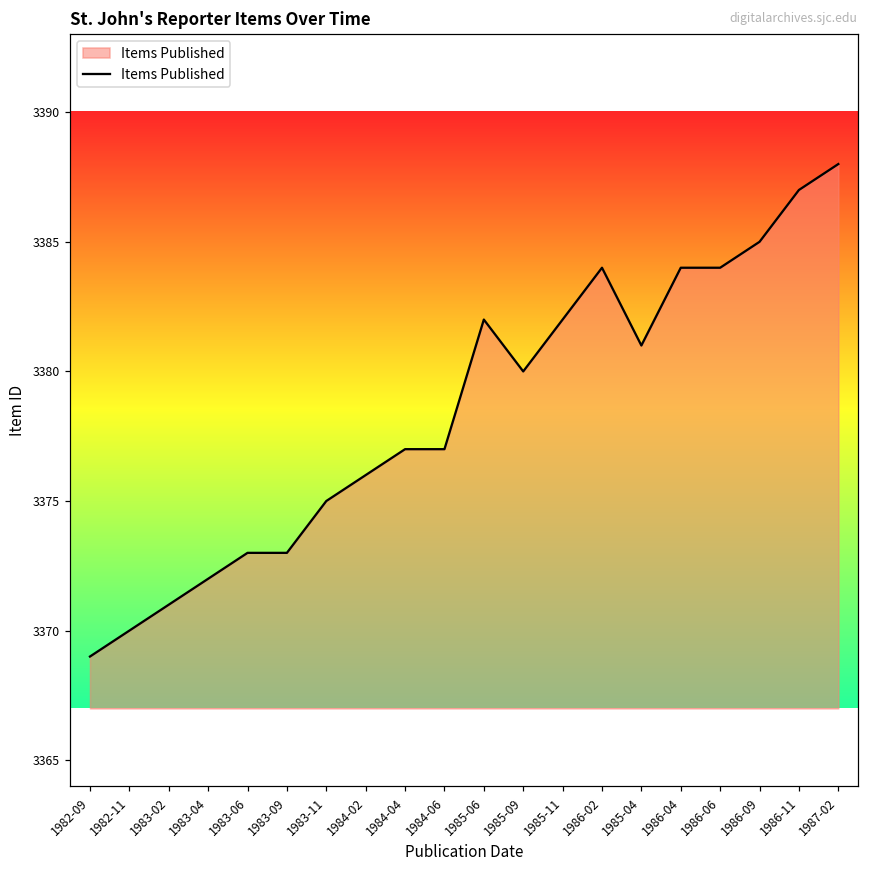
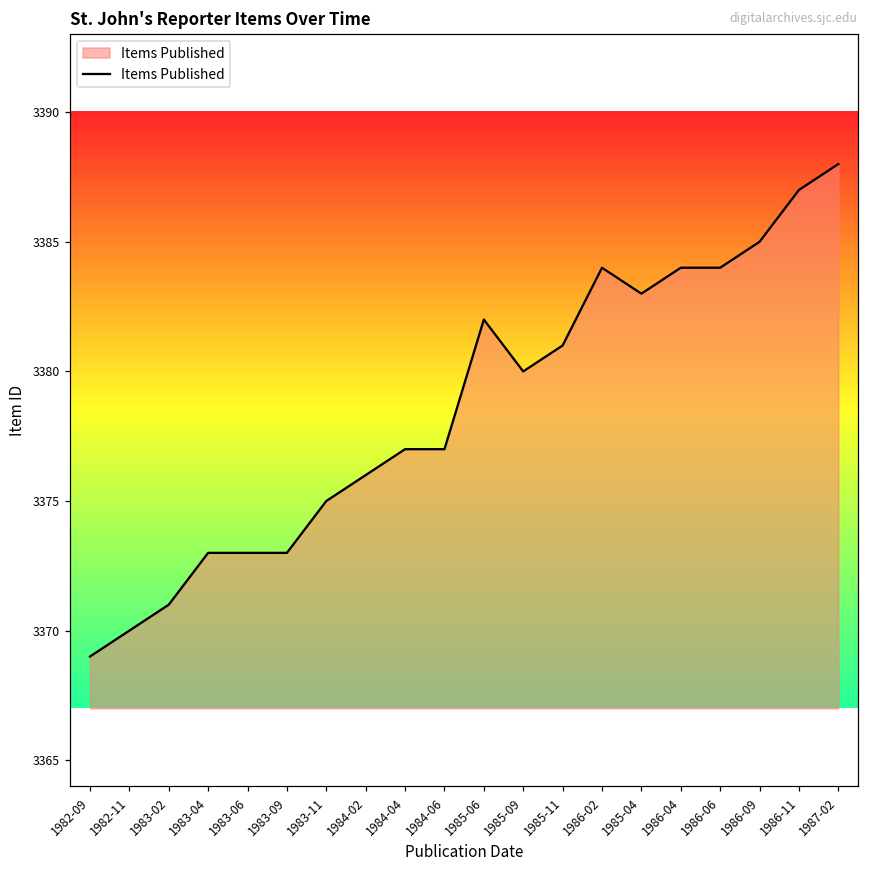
  {
    "1982-09": 3369,
    "1982-11": 3370,
    "1983-02": 3371,
-   "1983-04": 3372,
+   "1983-04": 3373,
    "1983-06": 3373,
    "1983-09": 3373,
    "1983-11": 3375,
    "1984-02": 3376,
    "1984-04": 3377,
    "1984-06": 3377,
    "1985-06": 3382,
    "1985-09": 3380,
-   "1985-11": 3382,
+   "1985-11": 3381,
    "1986-02": 3384,
-   "1985-04": 3381,
+   "1985-04": 3383,
    "1986-04": 3384,
    "1986-06": 3384,
    "1986-09": 3385,
    "1986-11": 3387,
    "1987-02": 3388
  }
